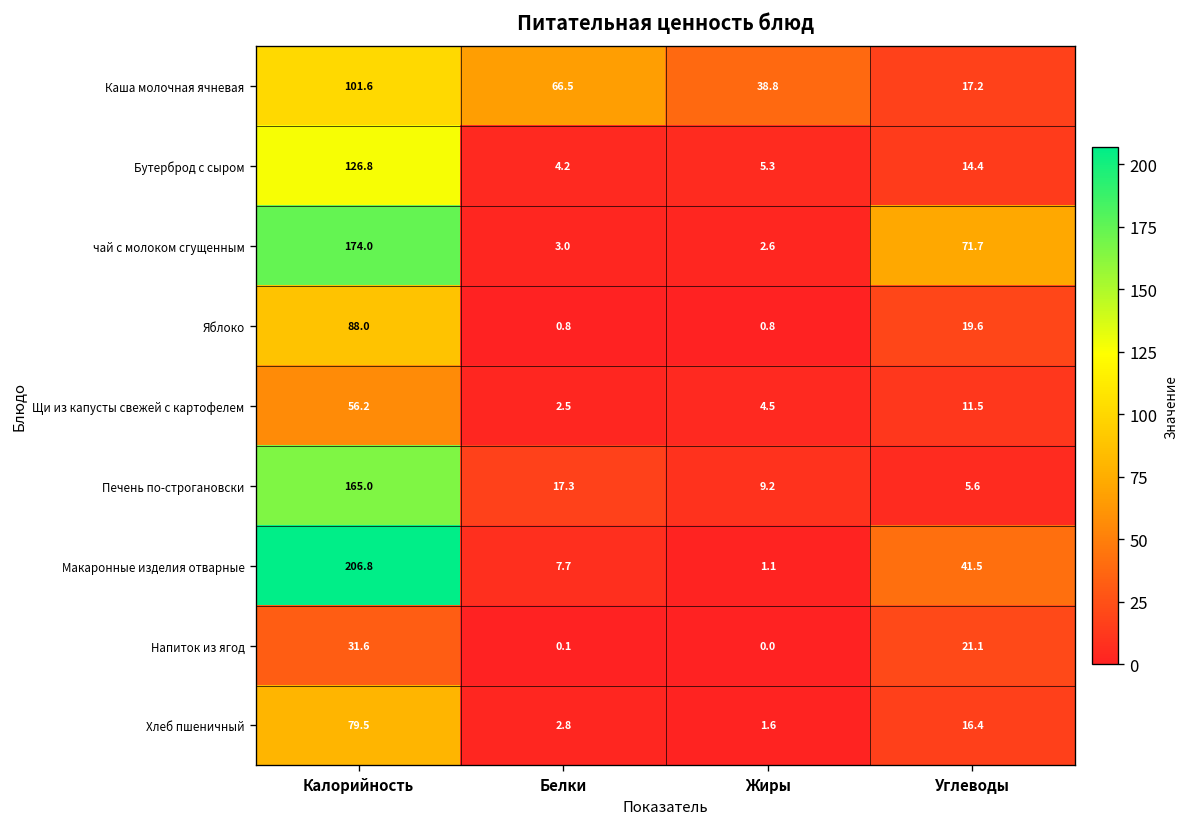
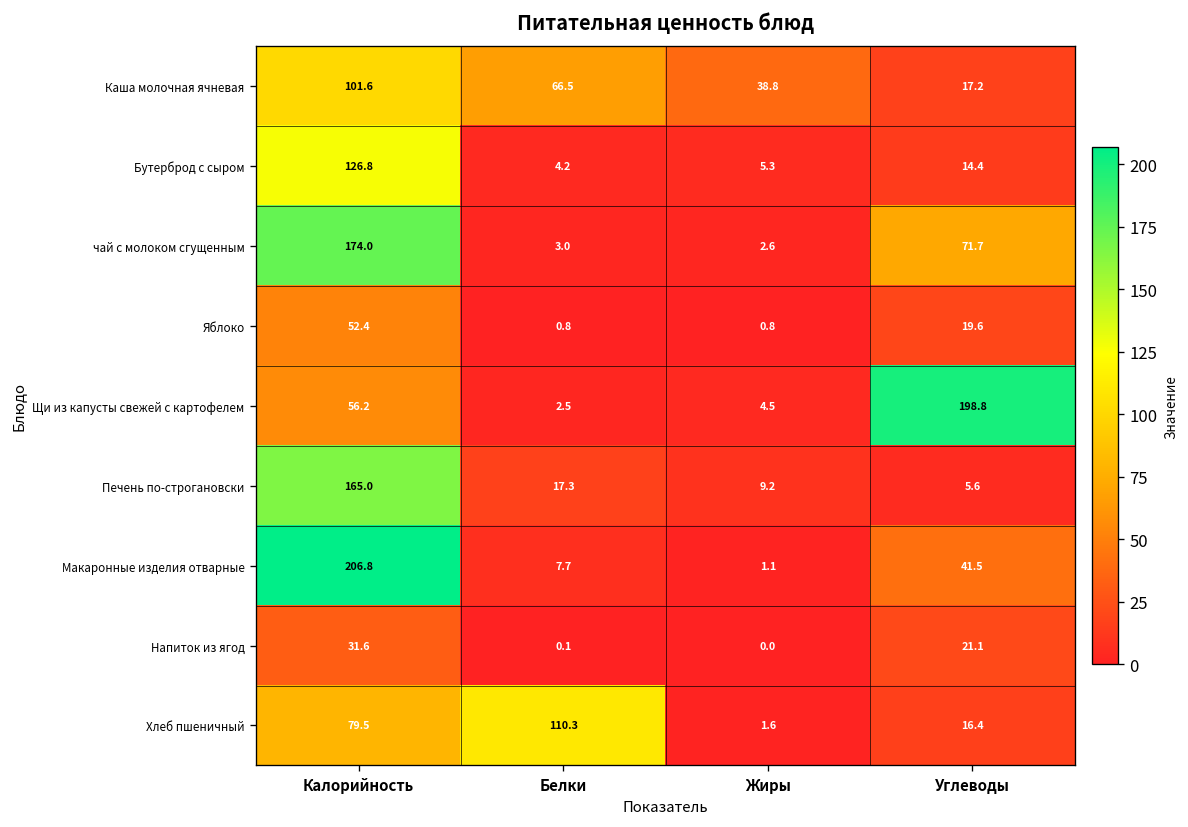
  {
    "Каша молочная ячневая": {
      "Калорийность": 101.6,
      "Белки": 66.5,
      "Жиры": 38.8,
      "Углеводы": 17.2
    },
    "Бутерброд с сыром": {
      "Калорийность": 126.8,
      "Белки": 4.2,
      "Жиры": 5.3,
      "Углеводы": 14.4
    },
    "чай с молоком сгущенным": {
      "Калорийность": 174.0,
      "Белки": 3.0,
      "Жиры": 2.6,
      "Углеводы": 71.7
    },
    "Яблоко": {
-     "Калорийность": 88.0,
+     "Калорийность": 52.4,
      "Белки": 0.8,
      "Жиры": 0.8,
      "Углеводы": 19.6
    },
    "Щи из капусты свежей с картофелем": {
      "Калорийность": 56.2,
      "Белки": 2.5,
      "Жиры": 4.5,
-     "Углеводы": 11.5
+     "Углеводы": 198.8
    },
    "Печень по-строгановски": {
      "Калорийность": 165.0,
      "Белки": 17.3,
      "Жиры": 9.2,
      "Углеводы": 5.6
    },
    "Макаронные изделия отварные": {
      "Калорийность": 206.8,
      "Белки": 7.7,
      "Жиры": 1.1,
      "Углеводы": 41.5
    },
    "Напиток из ягод": {
      "Калорийность": 31.6,
      "Белки": 0.1,
      "Жиры": 0.0,
      "Углеводы": 21.1
    },
    "Хлеб пшеничный": {
      "Калорийность": 79.5,
-     "Белки": 2.8,
+     "Белки": 110.3,
      "Жиры": 1.6,
      "Углеводы": 16.4
    }
  }
